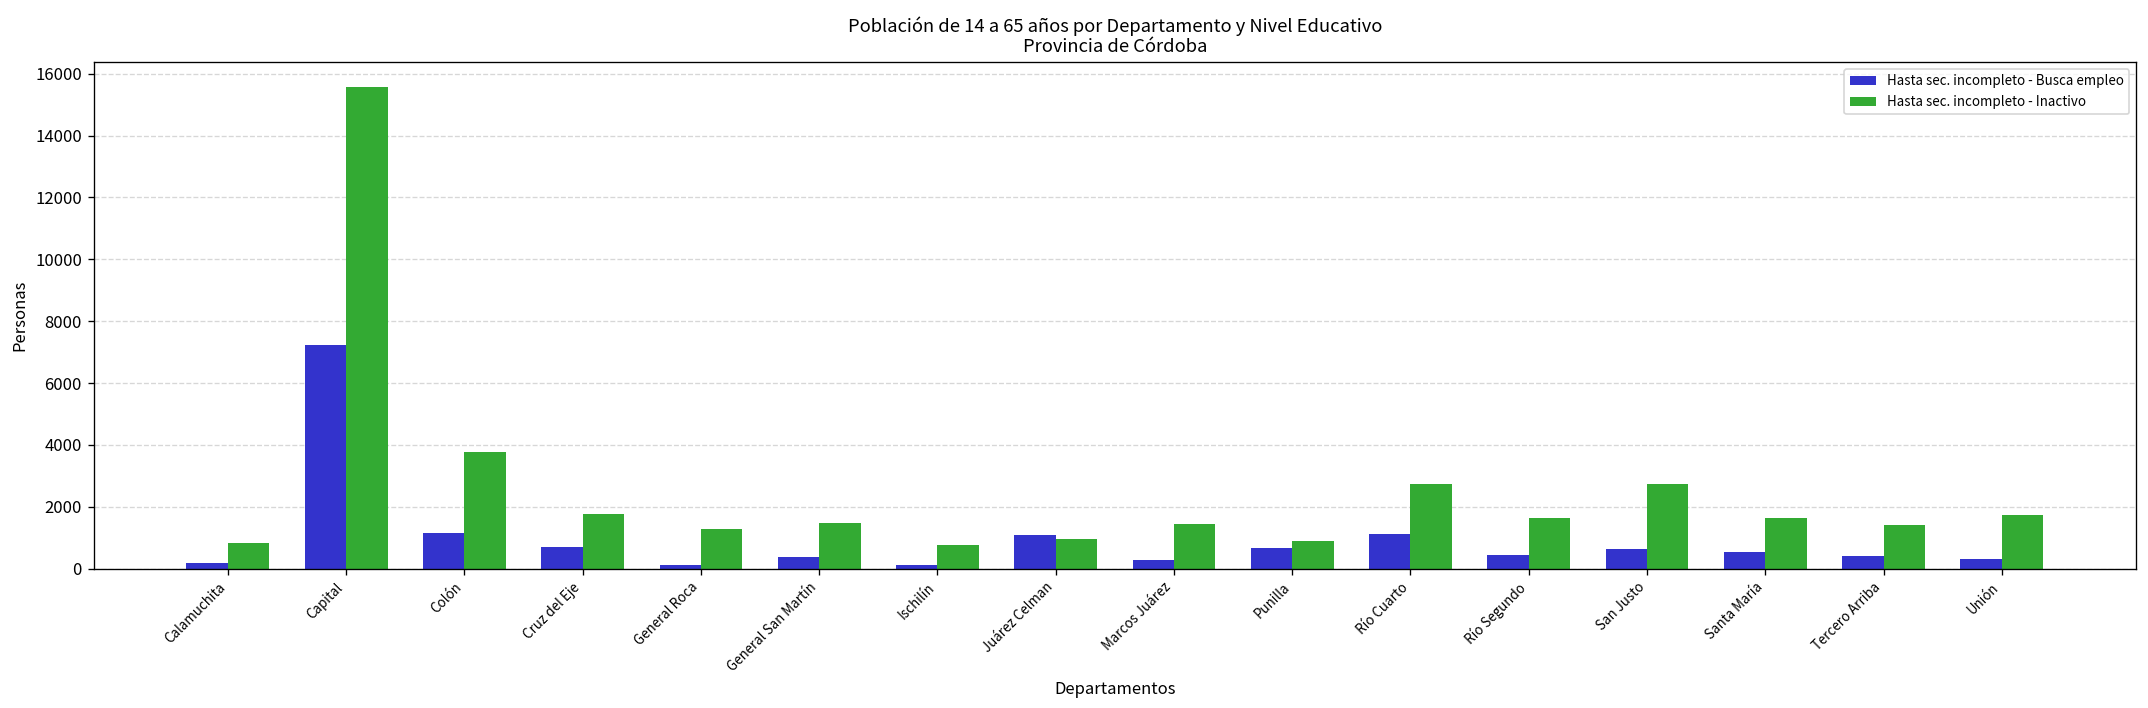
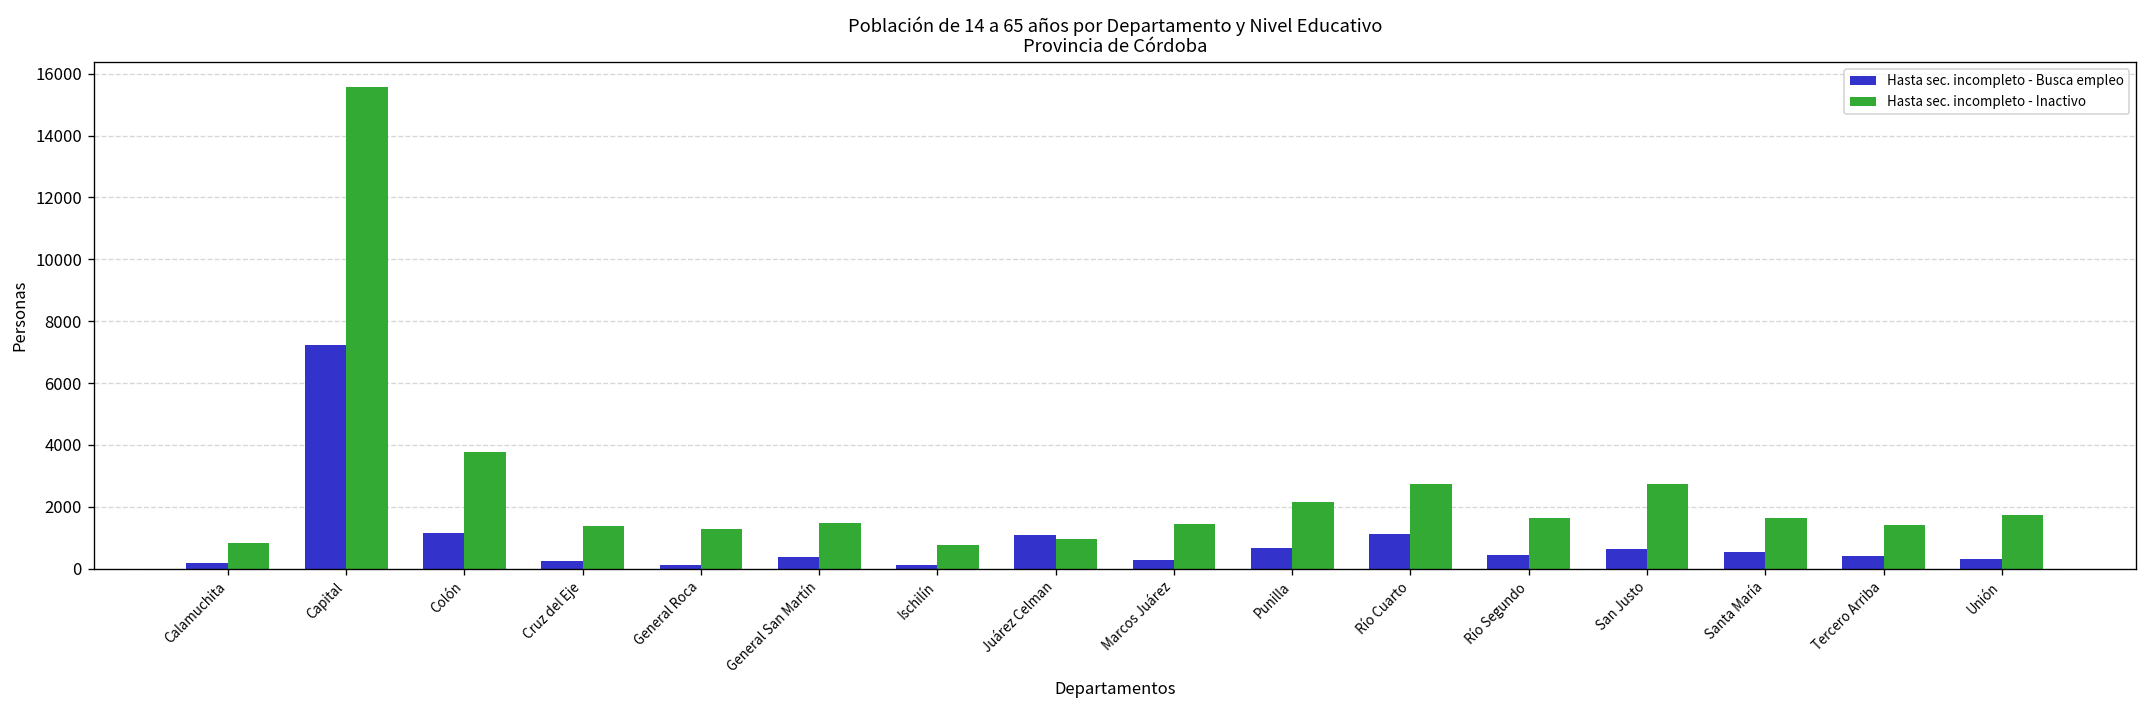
  {
    "Hasta sec. incompleto - Busca empleo": {
      "Calamuchita": 200,
      "Capital": 7200,
      "Colón": 1200,
-     "Cruz del Eje": 700,
+     "Cruz del Eje": 200,
      "General Roca": 100,
      "General San Martín": 400,
      "Ischilín": 100,
      "Juárez Celman": 1100,
      "Marcos Juárez": 300,
      "Punilla": 700,
      "Río Cuarto": 1100,
      "Río Segundo": 400,
      "San Justo": 600,
      "Santa María": 500,
      "Tercero Arriba": 400,
      "Unión": 300
    },
    "Hasta sec. incompleto - Inactivo": {
      "Calamuchita": 800,
      "Capital": 15600,
      "Colón": 3800,
-     "Cruz del Eje": 1800,
+     "Cruz del Eje": 1400,
      "General Roca": 1300,
      "General San Martín": 1500,
      "Ischilín": 800,
      "Juárez Celman": 1000,
      "Marcos Juárez": 1500,
-     "Punilla": 900,
+     "Punilla": 2100,
      "Río Cuarto": 2800,
      "Río Segundo": 1600,
      "San Justo": 2700,
      "Santa María": 1600,
      "Tercero Arriba": 1400,
      "Unión": 1700
    }
  }
